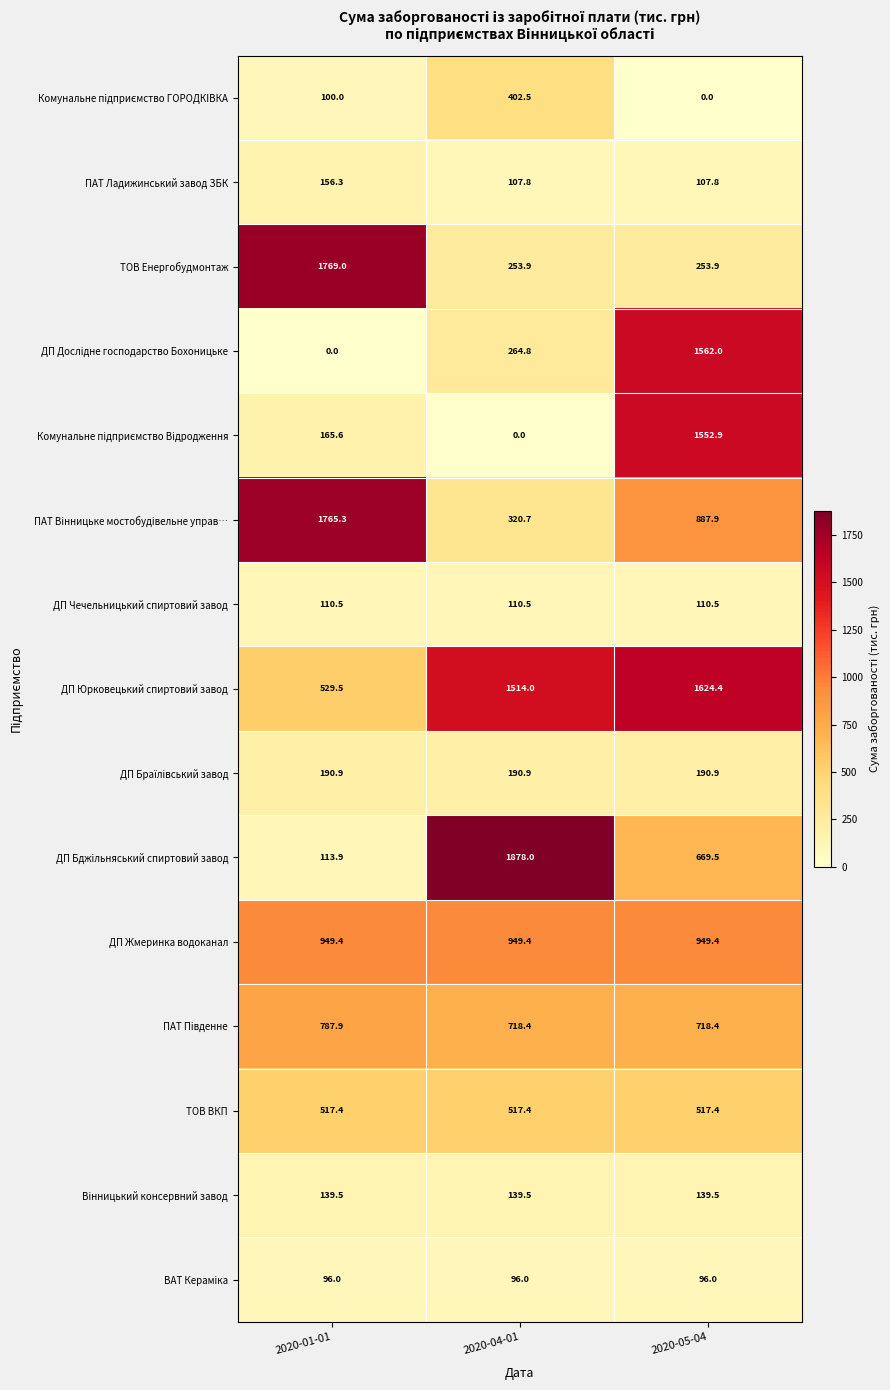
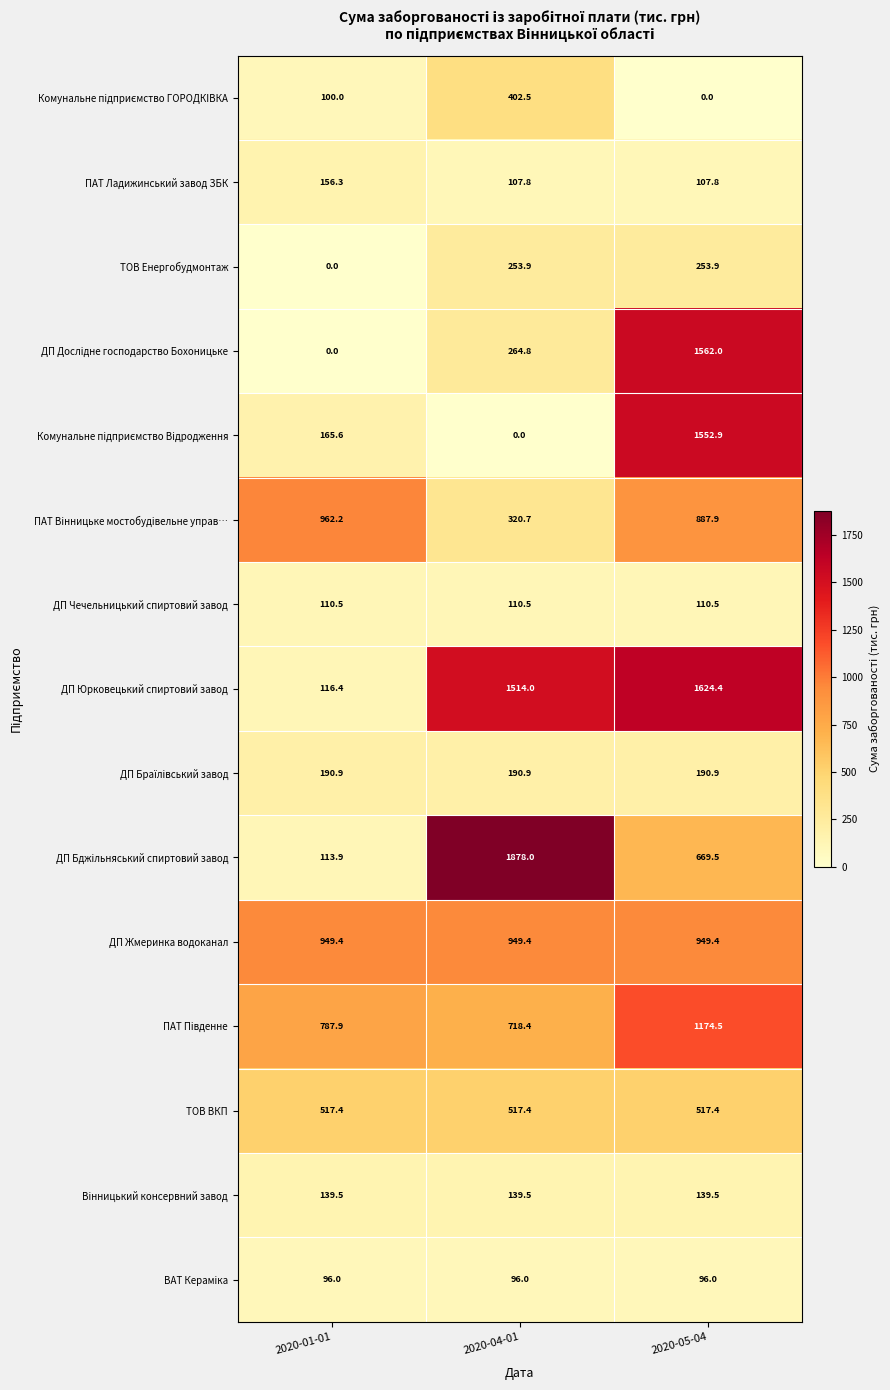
  {
    "Комунальне підприємство ГОРОДКІВКА": {
      "2020-01-01": 100.0,
      "2020-04-01": 402.5,
      "2020-05-04": 0.0
    },
    "ПАТ Ладижинський завод ЗБК": {
      "2020-01-01": 156.3,
      "2020-04-01": 107.8,
      "2020-05-04": 107.8
    },
    "ТОВ Енергобудмонтаж": {
-     "2020-01-01": 1769.0,
+     "2020-01-01": 0.0,
      "2020-04-01": 253.9,
      "2020-05-04": 253.9
    },
    "ДП Дослідне господарство Бохоницьке": {
      "2020-01-01": 0.0,
      "2020-04-01": 264.8,
      "2020-05-04": 1562.0
    },
    "Комунальне підприємство Відродження": {
      "2020-01-01": 165.6,
      "2020-04-01": 0.0,
      "2020-05-04": 1552.9
    },
    "ПАТ Вінницьке мостобудівельне управ…": {
-     "2020-01-01": 1765.3,
+     "2020-01-01": 962.2,
      "2020-04-01": 320.7,
      "2020-05-04": 887.9
    },
    "ДП Чечельницький спиртовий завод": {
      "2020-01-01": 110.5,
      "2020-04-01": 110.5,
      "2020-05-04": 110.5
    },
    "ДП Юрковецький спиртовий завод": {
-     "2020-01-01": 529.5,
+     "2020-01-01": 116.4,
      "2020-04-01": 1514.0,
      "2020-05-04": 1624.4
    },
    "ДП Браїлівський завод": {
      "2020-01-01": 190.9,
      "2020-04-01": 190.9,
      "2020-05-04": 190.9
    },
    "ДП Бджільняський спиртовий завод": {
      "2020-01-01": 113.9,
      "2020-04-01": 1878.0,
      "2020-05-04": 669.5
    },
    "ДП Жмеринка водоканал": {
      "2020-01-01": 949.4,
      "2020-04-01": 949.4,
      "2020-05-04": 949.4
    },
    "ПАТ Південне": {
      "2020-01-01": 787.9,
      "2020-04-01": 718.4,
-     "2020-05-04": 718.4
+     "2020-05-04": 1174.5
    },
    "ТОВ ВКП": {
      "2020-01-01": 517.4,
      "2020-04-01": 517.4,
      "2020-05-04": 517.4
    },
    "Вінницький консервний завод": {
      "2020-01-01": 139.5,
      "2020-04-01": 139.5,
      "2020-05-04": 139.5
    },
    "ВАТ Кераміка": {
      "2020-01-01": 96.0,
      "2020-04-01": 96.0,
      "2020-05-04": 96.0
    }
  }
